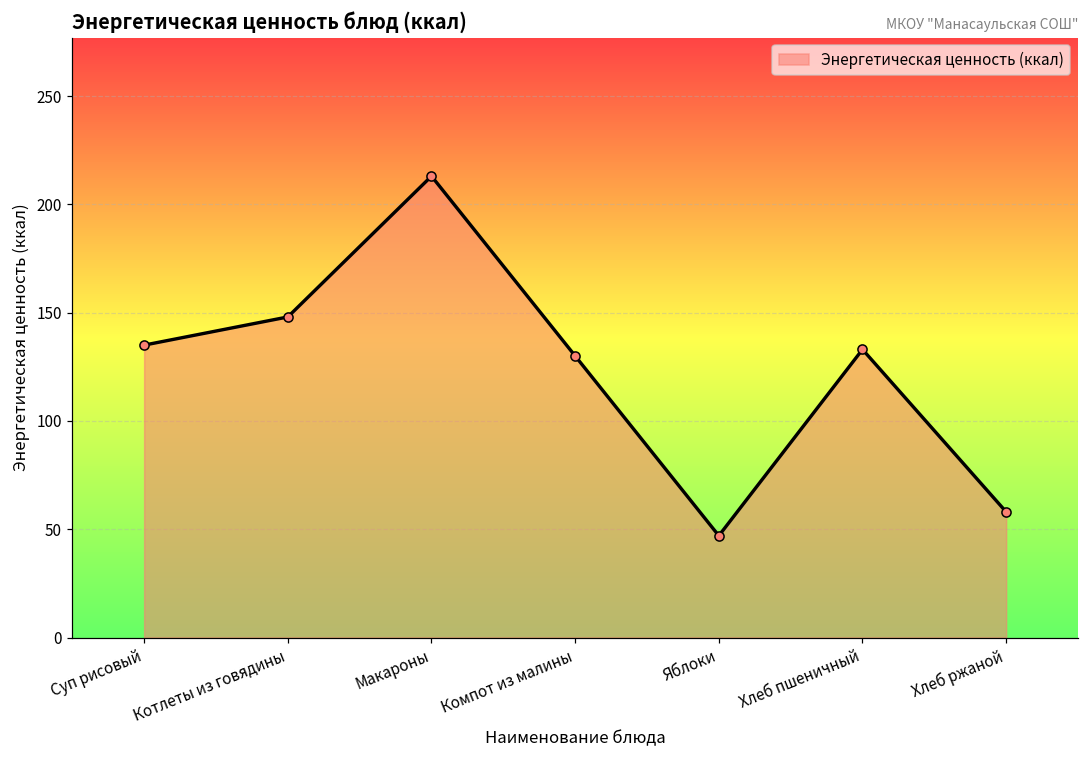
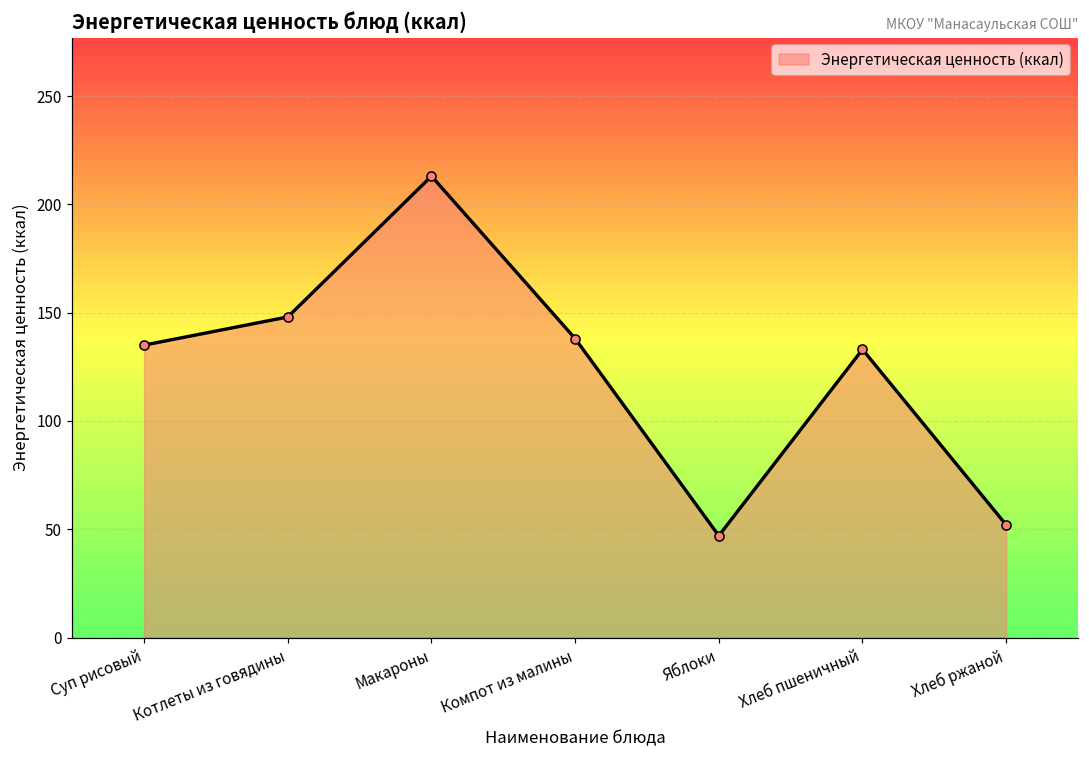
  {
    "Суп рисовый": 135,
    "Котлеты из говядины": 148,
    "Макароны": 213,
-   "Компот из малины": 130,
+   "Компот из малины": 138,
    "Яблоки": 47,
    "Хлеб пшеничный": 133,
-   "Хлеб ржаной": 58
+   "Хлеб ржаной": 52
  }
